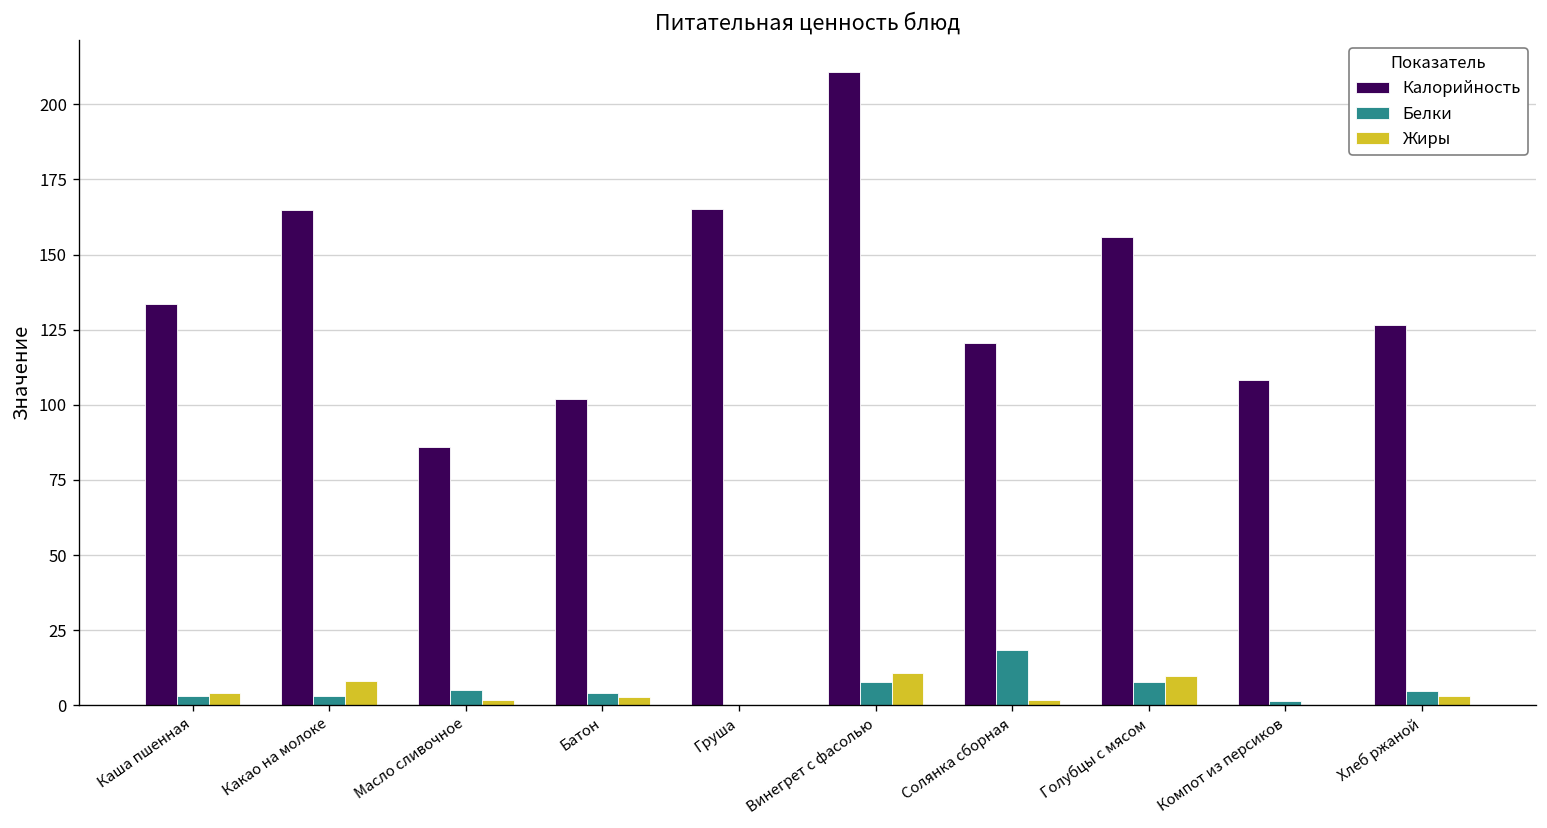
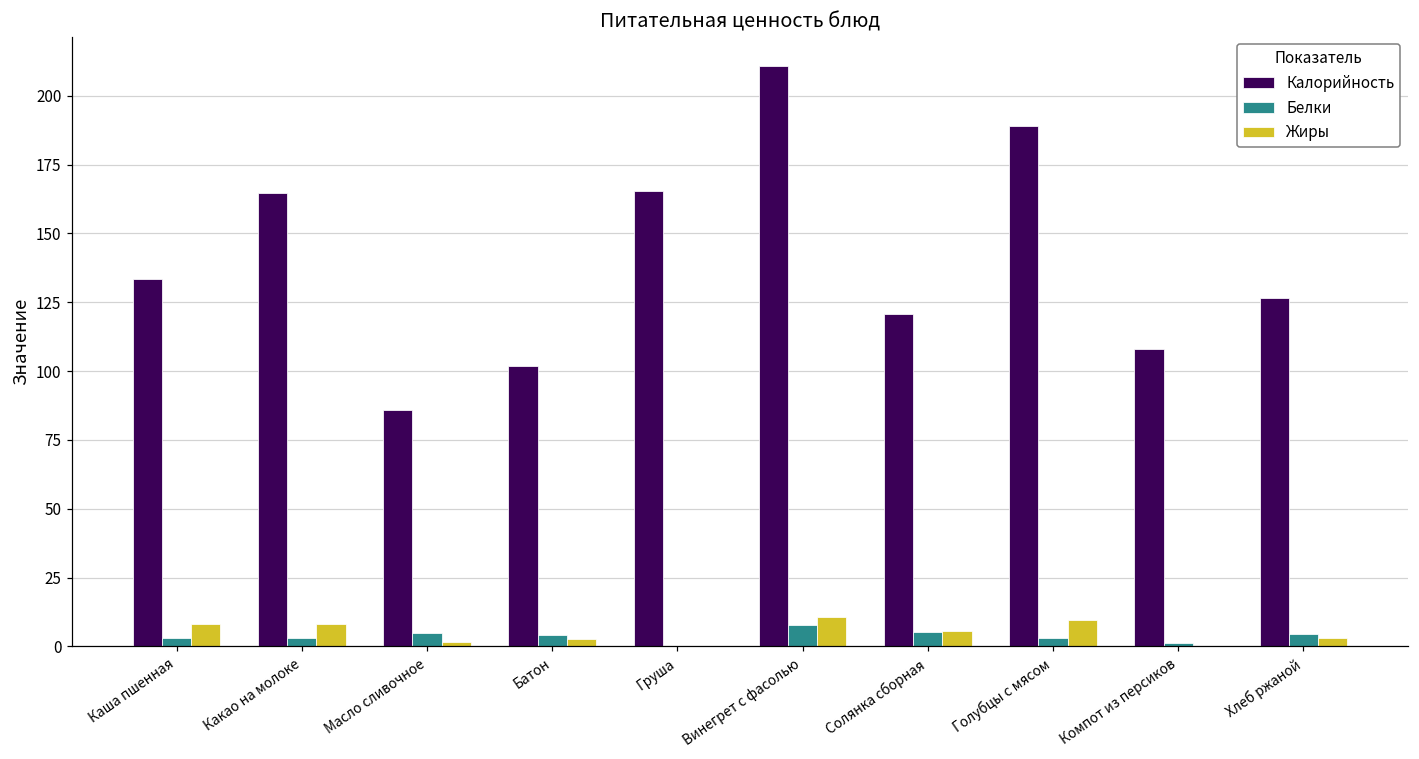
  {
    "Калорийность": {
      "Каша пшенная": 133,
      "Какао на молоке": 165,
      "Масло сливочное": 86,
      "Батон": 102,
      "Груша": 165,
      "Винегрет с фасолью": 211,
      "Солянка сборная": 121,
-     "Голубцы с мясом": 156,
+     "Голубцы с мясом": 189,
      "Компот из персиков": 108,
      "Хлеб ржаной": 127
    },
    "Белки": {
      "Каша пшенная": 3,
      "Какао на молоке": 3,
      "Масло сливочное": 5,
      "Батон": 4,
      "Груша": 0,
      "Винегрет с фасолью": 8,
-     "Солянка сборная": 19,
-     "Голубцы с мясом": 8,
+     "Солянка сборная": 5,
+     "Голубцы с мясом": 3,
      "Компот из персиков": 1,
      "Хлеб ржаной": 5
    },
    "Жиры": {
-     "Каша пшенная": 4,
+     "Каша пшенная": 8,
      "Какао на молоке": 8,
      "Масло сливочное": 2,
      "Батон": 3,
      "Груша": 0,
      "Винегрет с фасолью": 11,
-     "Солянка сборная": 2,
+     "Солянка сборная": 6,
      "Голубцы с мясом": 10,
      "Хлеб ржаной": 3
    }
  }
